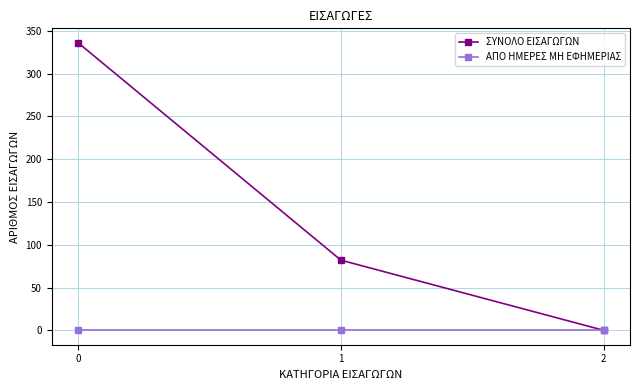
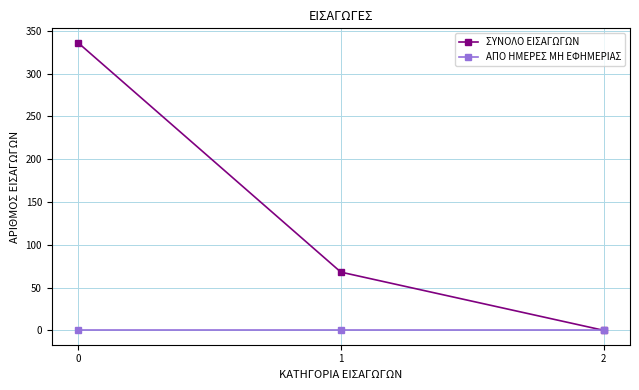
  {
    "ΣΥΝΟΛΟ ΕΙΣΑΓΩΓΩΝ": {
      "0": 340,
-     "1": 80
+     "1": 70
    },
    "ΑΠΟ ΗΜΕΡΕΣ ΜΗ ΕΦΗΜΕΡΙΑΣ": {
      "0": 0,
      "1": 0
    }
  }
